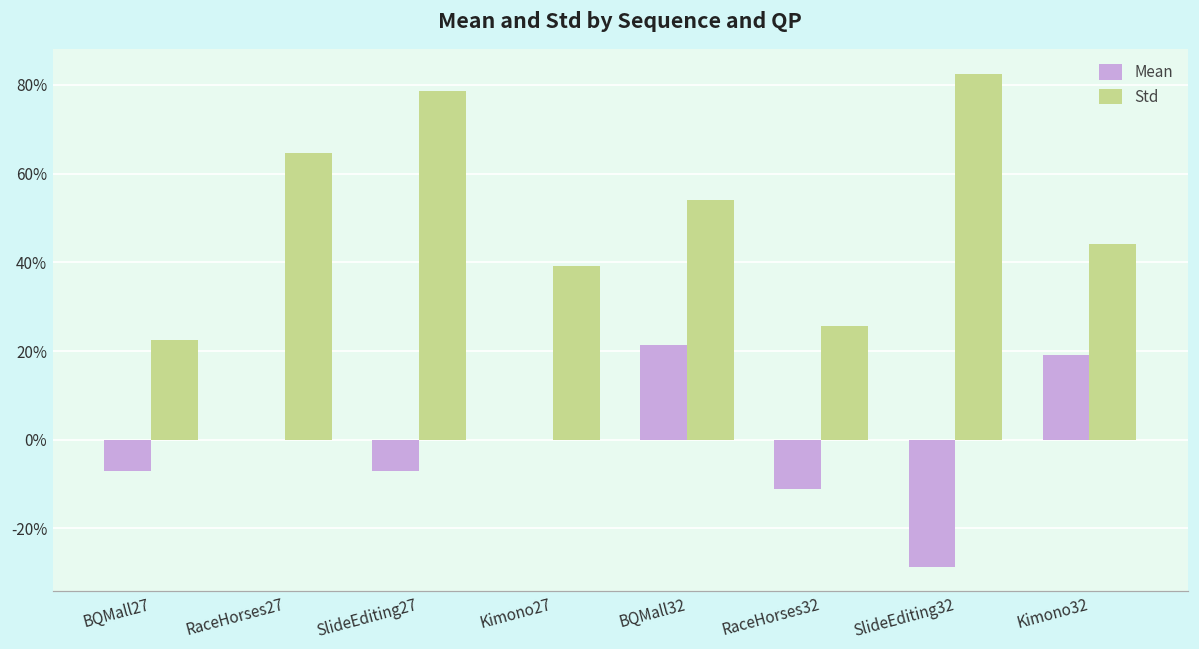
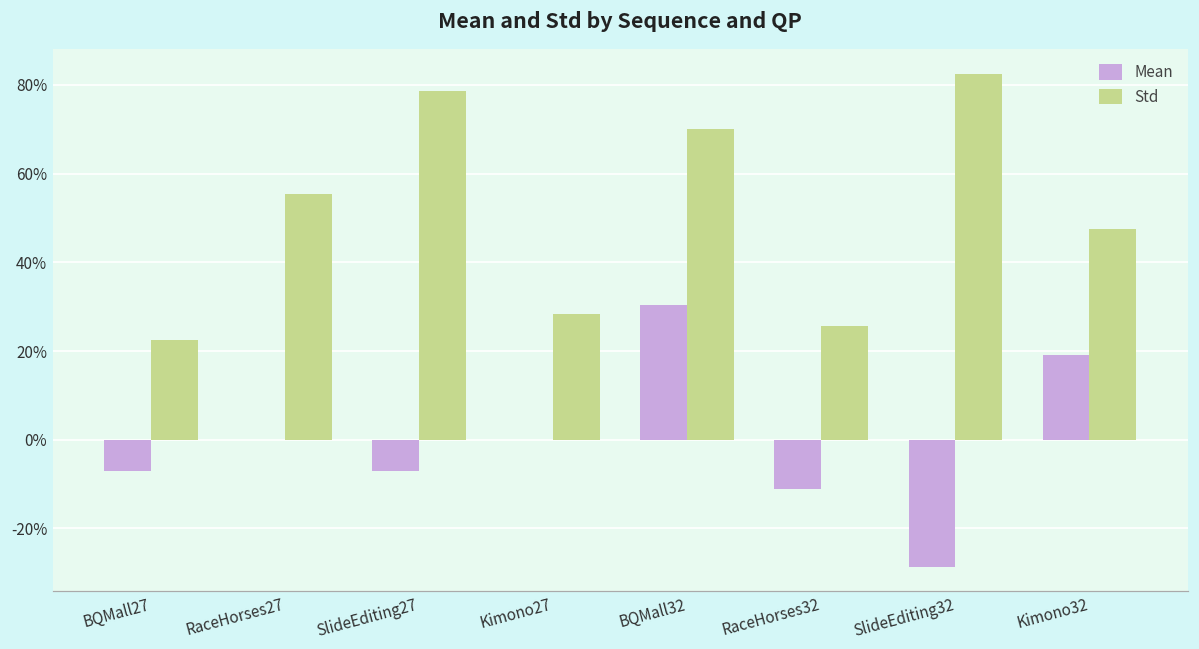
  {
    "Mean": {
      "BQMall27": "-7%",
      "RaceHorses27": "0%",
      "SlideEditing27": "-7%",
      "Kimono27": "0%",
-     "BQMall32": "21%",
+     "BQMall32": "30%",
      "RaceHorses32": "-11%",
      "SlideEditing32": "-29%",
      "Kimono32": "19%"
    },
    "Std": {
      "BQMall27": "22%",
-     "RaceHorses27": "65%",
+     "RaceHorses27": "55%",
      "SlideEditing27": "79%",
-     "Kimono27": "39%",
-     "BQMall32": "54%",
+     "Kimono27": "28%",
+     "BQMall32": "70%",
      "RaceHorses32": "26%",
      "SlideEditing32": "83%",
-     "Kimono32": "44%"
+     "Kimono32": "47%"
    }
  }
